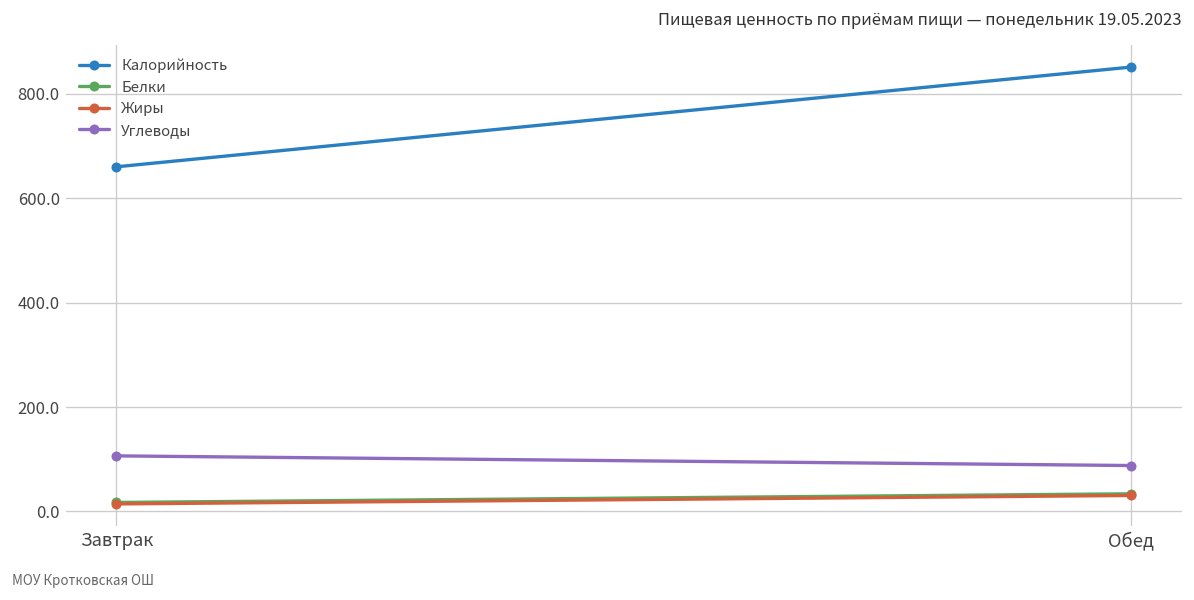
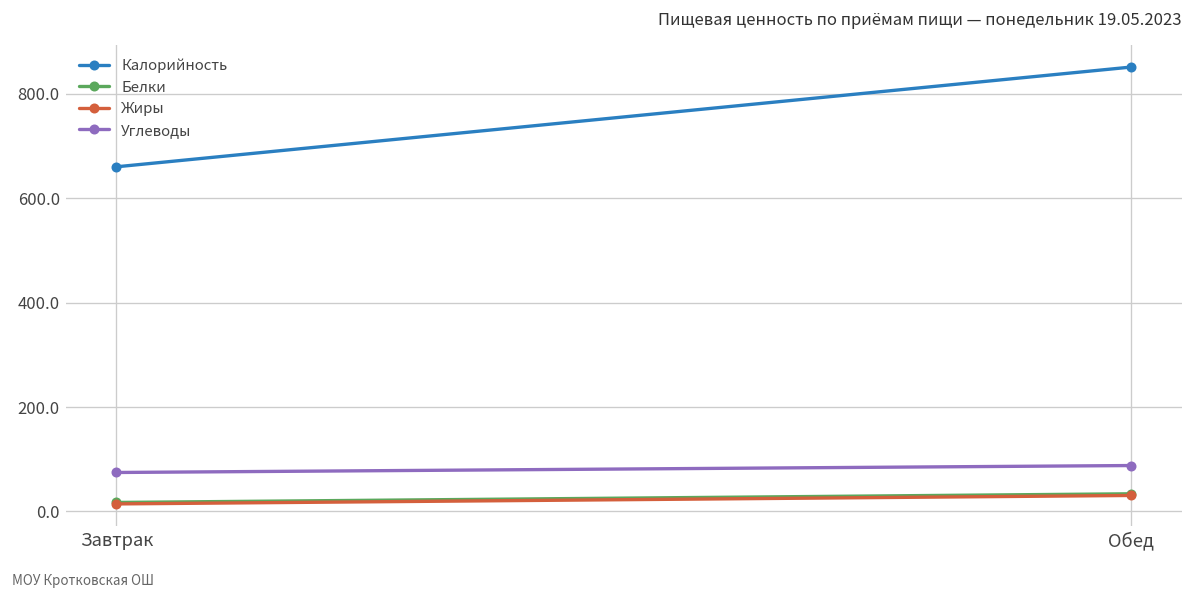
  {
    "Калорийность": {
      "Завтрак": 660,
      "Обед": 850
    },
    "Углеводы": {
-     "Завтрак": 110,
+     "Завтрак": 70,
      "Обед": 90
    }
  }
